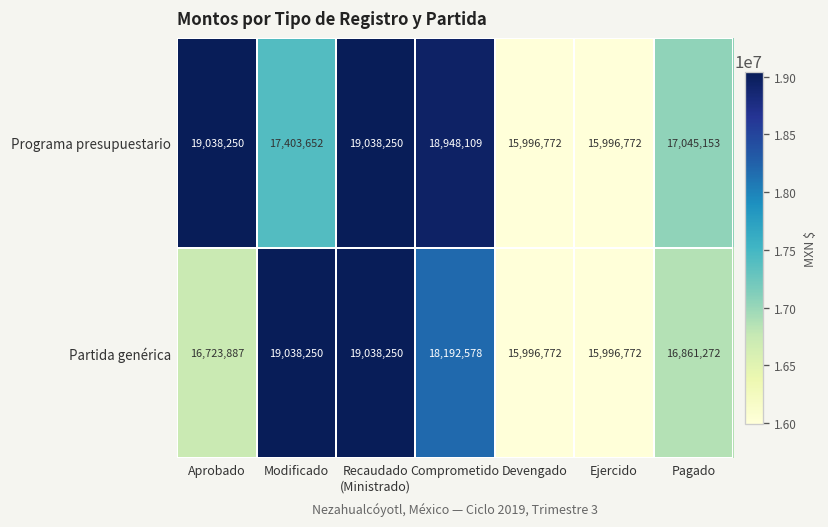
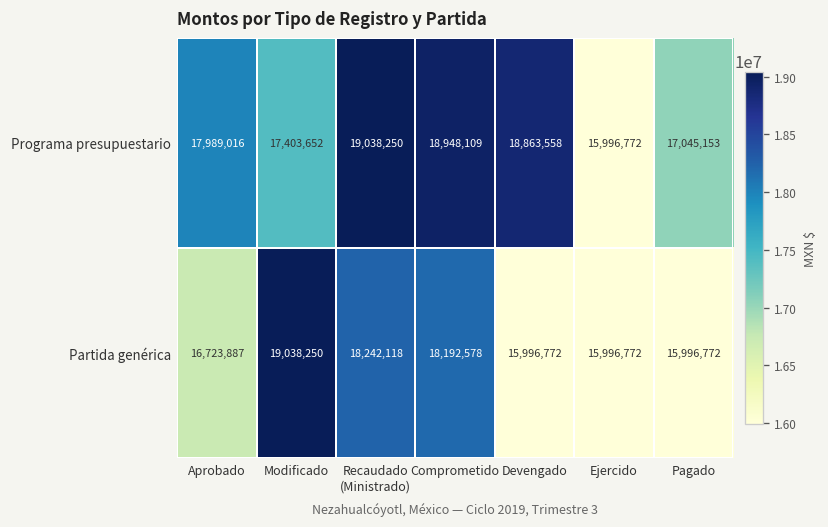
  {
    "Programa presupuestario": {
-     "Aprobado": "19,038,250",
+     "Aprobado": "17,989,016",
      "Modificado": "17,403,652",
      "Recaudado (Ministrado)": "19,038,250",
      "Comprometido": "18,948,109",
-     "Devengado": "15,996,772",
+     "Devengado": "18,863,558",
      "Ejercido": "15,996,772",
      "Pagado": "17,045,153"
    },
    "Partida genérica": {
      "Aprobado": "16,723,887",
      "Modificado": "19,038,250",
-     "Recaudado (Ministrado)": "19,038,250",
+     "Recaudado (Ministrado)": "18,242,118",
      "Comprometido": "18,192,578",
      "Devengado": "15,996,772",
      "Ejercido": "15,996,772",
-     "Pagado": "16,861,272"
+     "Pagado": "15,996,772"
    }
  }
